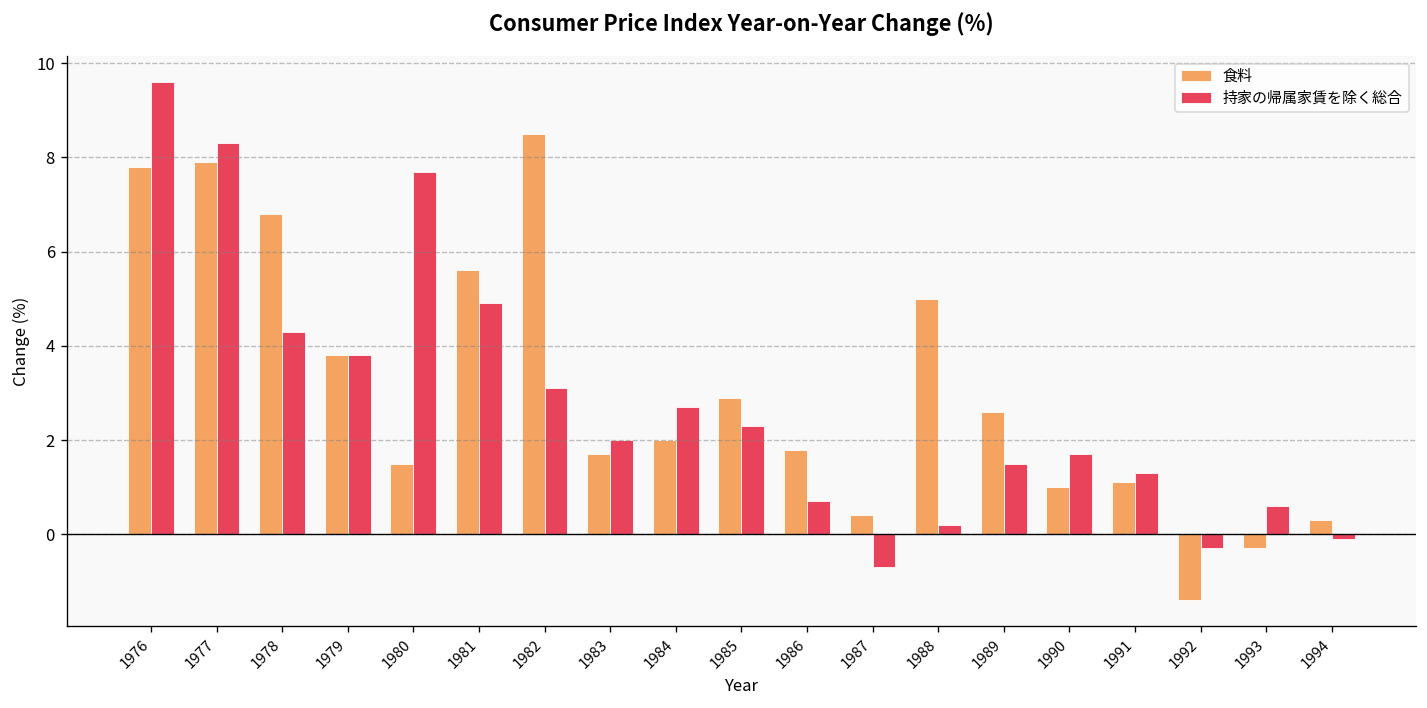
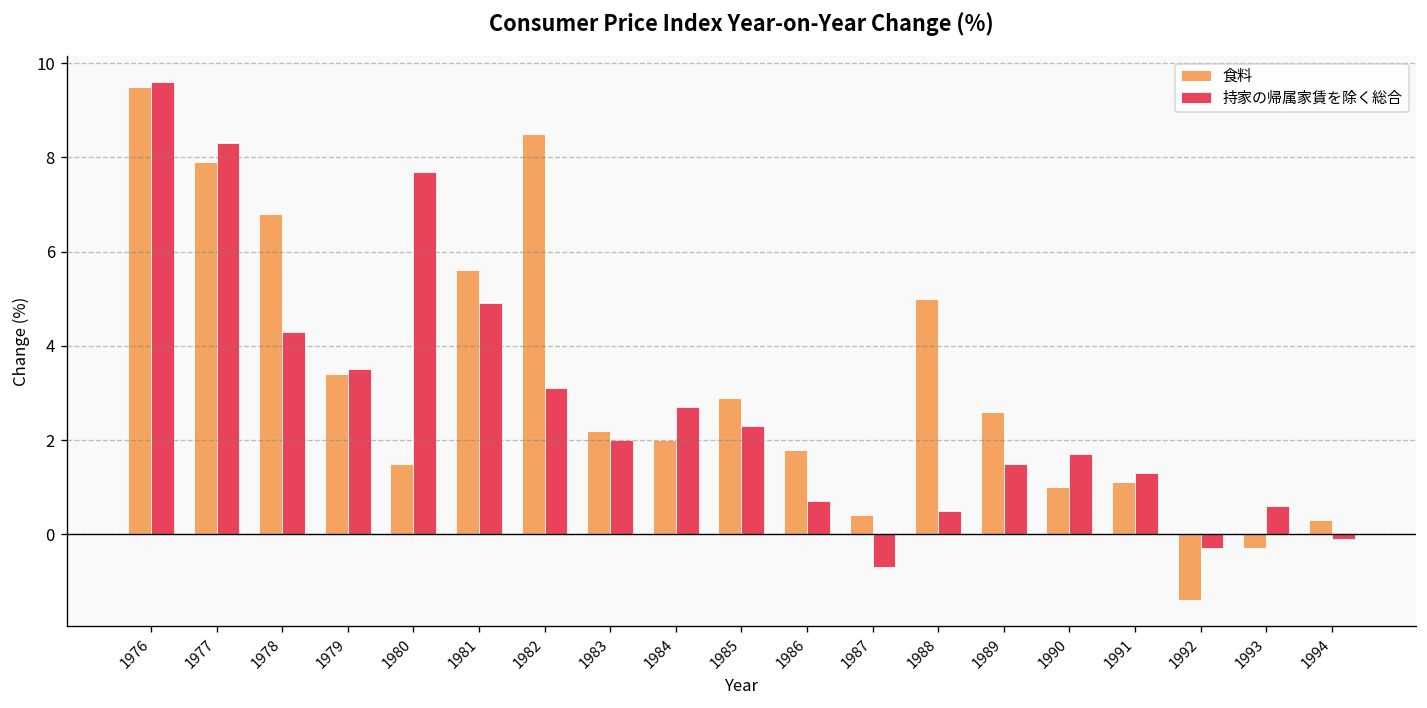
  {
    "食料": {
-     "1976": 7.8,
+     "1976": 9.5,
      "1977": 7.9,
      "1978": 6.8,
-     "1979": 3.8,
+     "1979": 3.4,
      "1980": 1.5,
      "1981": 5.6,
      "1982": 8.5,
-     "1983": 1.7,
+     "1983": 2.2,
      "1984": 2.0,
      "1985": 2.9,
      "1986": 1.8,
      "1987": 0.4,
      "1988": 5.0,
      "1989": 2.6,
      "1990": 1.0,
      "1991": 1.1,
      "1992": -1.4,
      "1993": -0.3,
      "1994": 0.3
    },
    "持家の帰属家賃を除く総合": {
      "1976": 9.6,
      "1977": 8.3,
      "1978": 4.3,
-     "1979": 3.8,
+     "1979": 3.5,
      "1980": 7.7,
      "1981": 4.9,
      "1982": 3.1,
      "1983": 2.0,
      "1984": 2.7,
      "1985": 2.3,
      "1986": 0.7,
      "1987": -0.7,
-     "1988": 0.2,
+     "1988": 0.5,
      "1989": 1.5,
      "1990": 1.7,
      "1991": 1.3,
      "1992": -0.3,
      "1993": 0.6,
      "1994": -0.1
    }
  }
